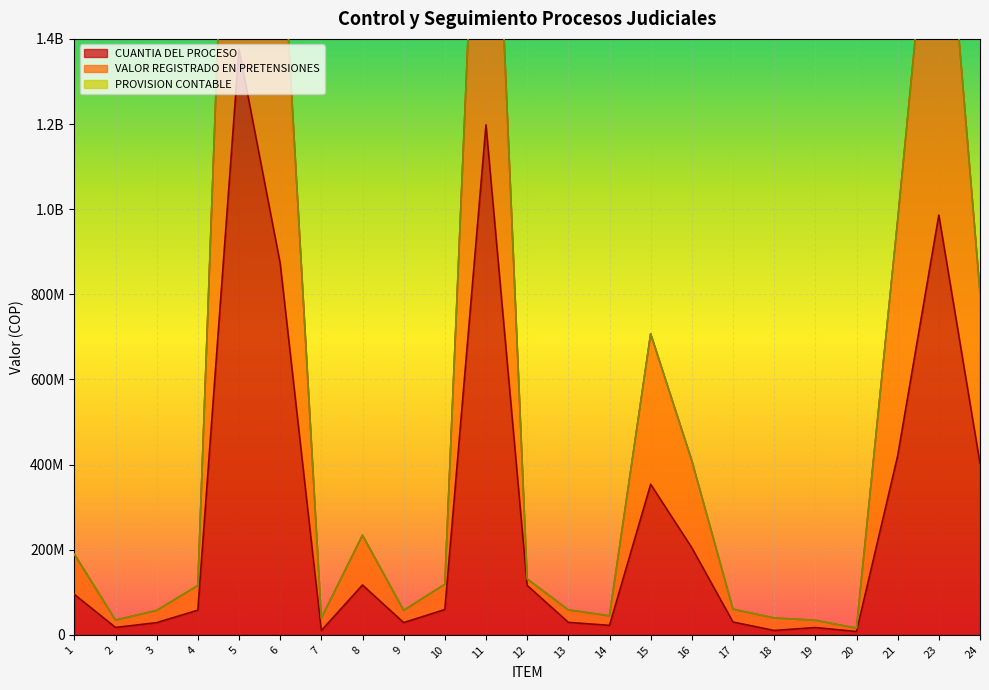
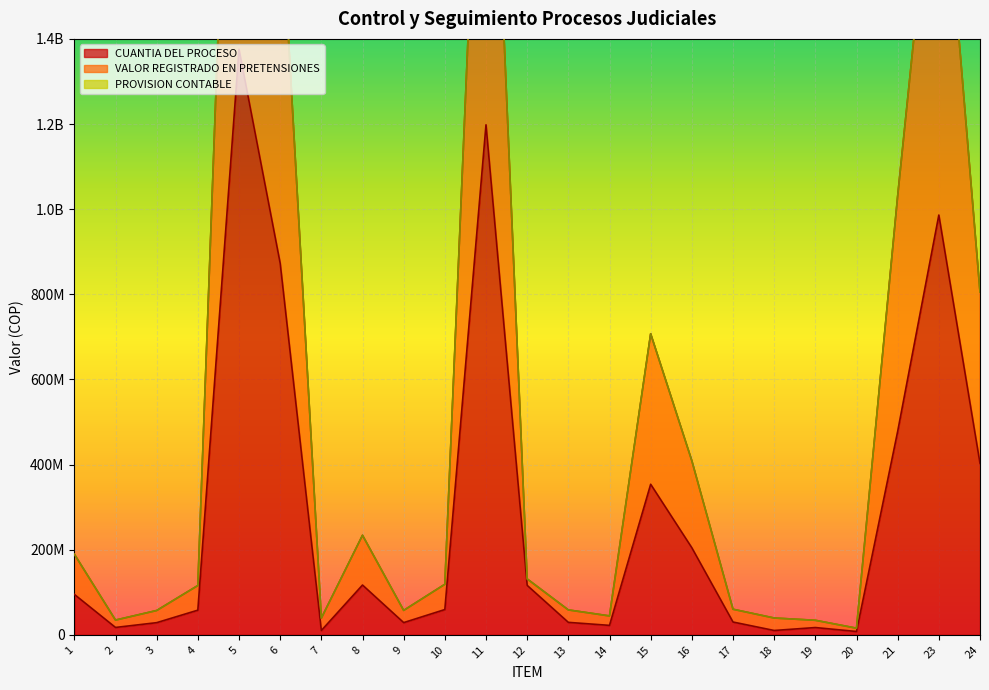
  {
    "CUANTIA DEL PROCESO": {
      "1": 100000000,
      "2": 20000000,
      "3": 30000000,
      "4": 60000000,
      "6": 870000000,
      "7": 10000000,
      "8": 120000000,
      "9": 30000000,
      "10": 60000000,
      "11": 1200000000,
      "12": 120000000,
      "13": 30000000,
      "14": 20000000,
      "15": 350000000,
      "16": 200000000,
      "17": 30000000,
      "18": 10000000,
      "19": 20000000,
      "20": 10000000,
-     "21": 420000000,
+     "21": 480000000,
      "23": 990000000,
      "24": 400000000
    }
  }
